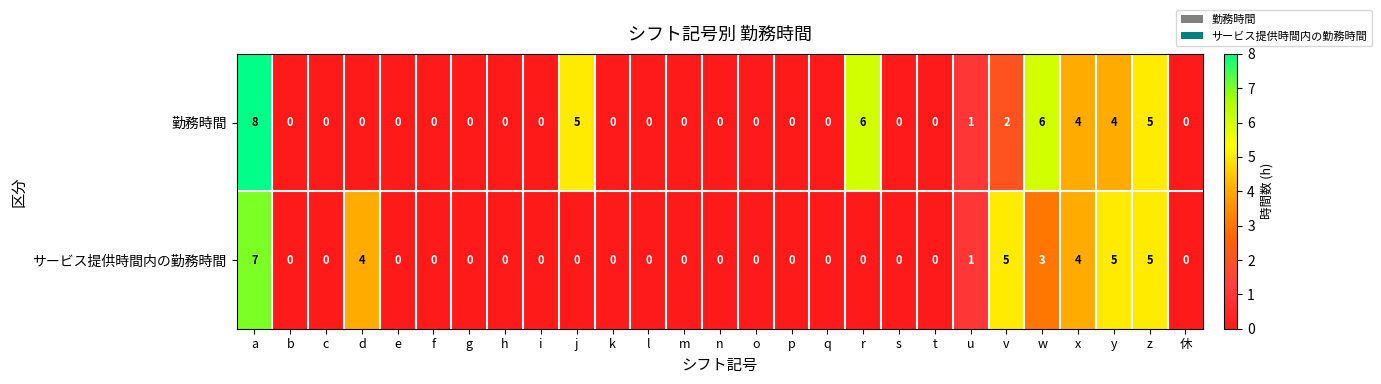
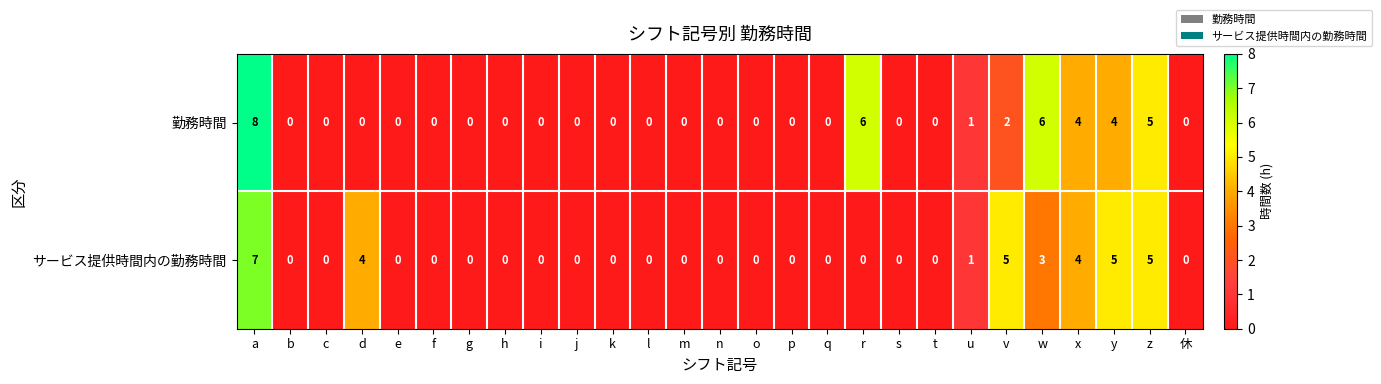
  {
    "勤務時間": {
      "a": 8,
      "b": 0,
      "c": 0,
      "d": 0,
      "e": 0,
      "f": 0,
      "g": 0,
      "h": 0,
      "i": 0,
-     "j": 5,
+     "j": 0,
      "k": 0,
      "l": 0,
      "m": 0,
      "n": 0,
      "o": 0,
      "p": 0,
      "q": 0,
      "r": 6,
      "s": 0,
      "t": 0,
      "u": 1,
      "v": 2,
      "w": 6,
      "x": 4,
      "y": 4,
      "z": 5,
      "休": 0
    },
    "サービス提供時間内の勤務時間": {
      "a": 7,
      "b": 0,
      "c": 0,
      "d": 4,
      "e": 0,
      "f": 0,
      "g": 0,
      "h": 0,
      "i": 0,
      "j": 0,
      "k": 0,
      "l": 0,
      "m": 0,
      "n": 0,
      "o": 0,
      "p": 0,
      "q": 0,
      "r": 0,
      "s": 0,
      "t": 0,
      "u": 1,
      "v": 5,
      "w": 3,
      "x": 4,
      "y": 5,
      "z": 5,
      "休": 0
    }
  }
